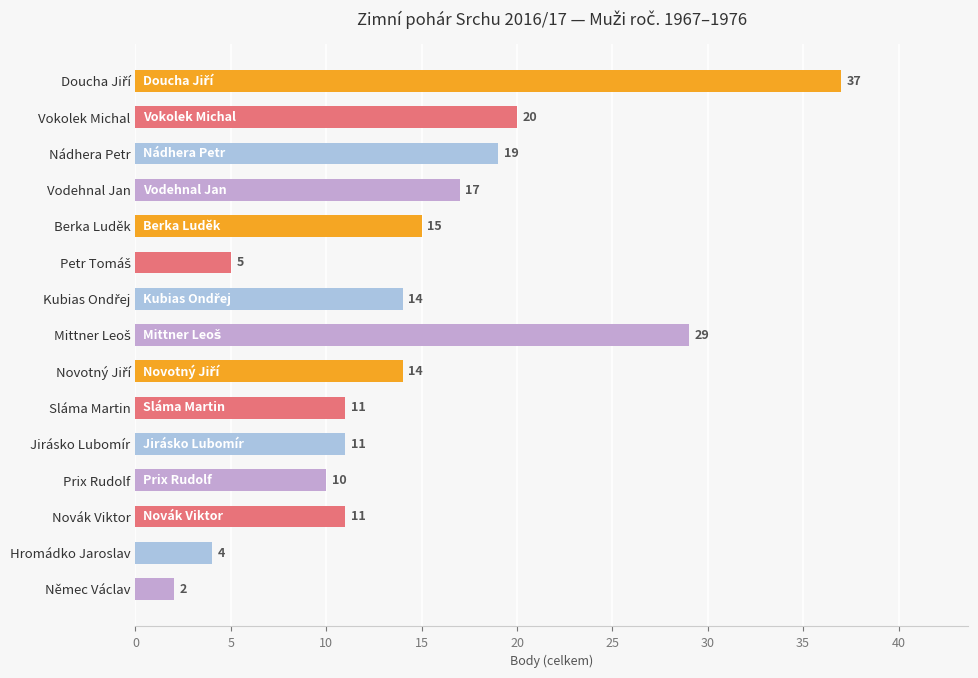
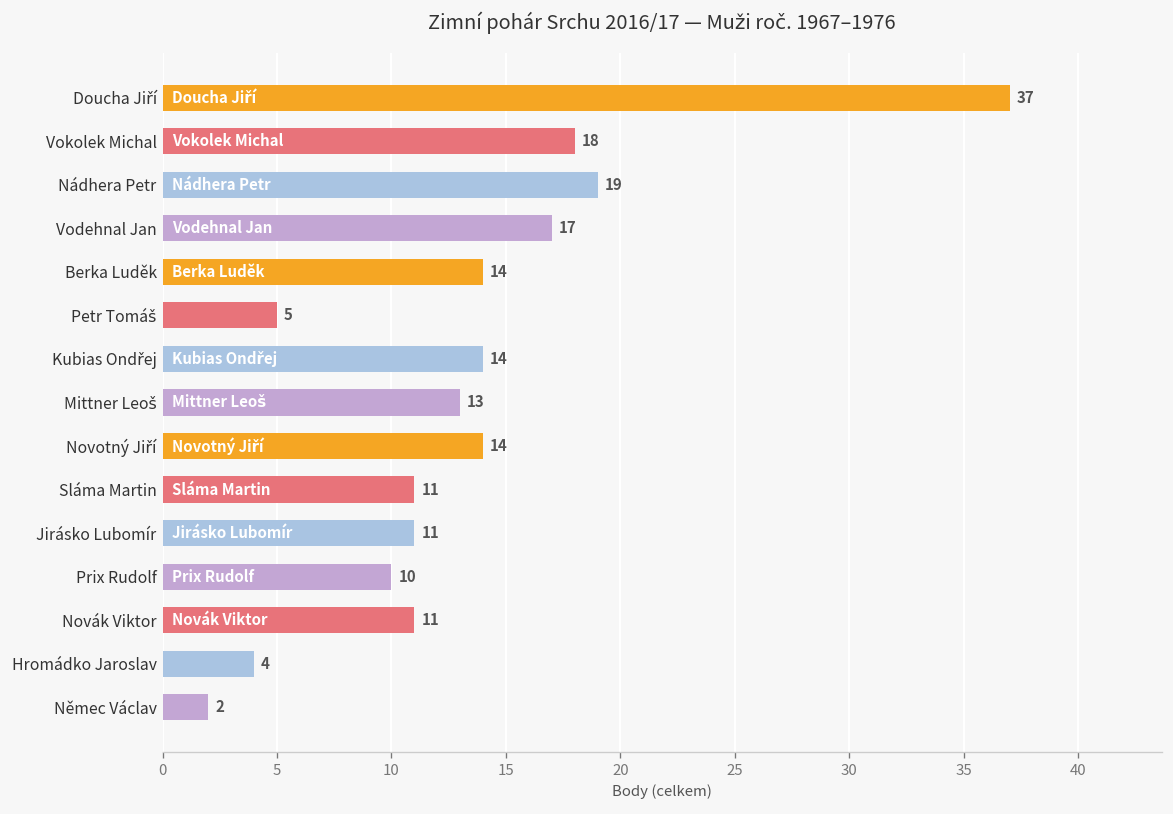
  {
    "Doucha Jiří": 37,
-   "Vokolek Michal": 20,
+   "Vokolek Michal": 18,
    "Nádhera Petr": 19,
    "Vodehnal Jan": 17,
-   "Berka Luděk": 15,
+   "Berka Luděk": 14,
    "Petr Tomáš": 5,
    "Kubias Ondřej": 14,
-   "Mittner Leoš": 29,
+   "Mittner Leoš": 13,
    "Novotný Jiří": 14,
    "Sláma Martin": 11,
    "Jirásko Lubomír": 11,
    "Prix Rudolf": 10,
    "Novák Viktor": 11,
    "Hromádko Jaroslav": 4,
    "Němec Václav": 2
  }
